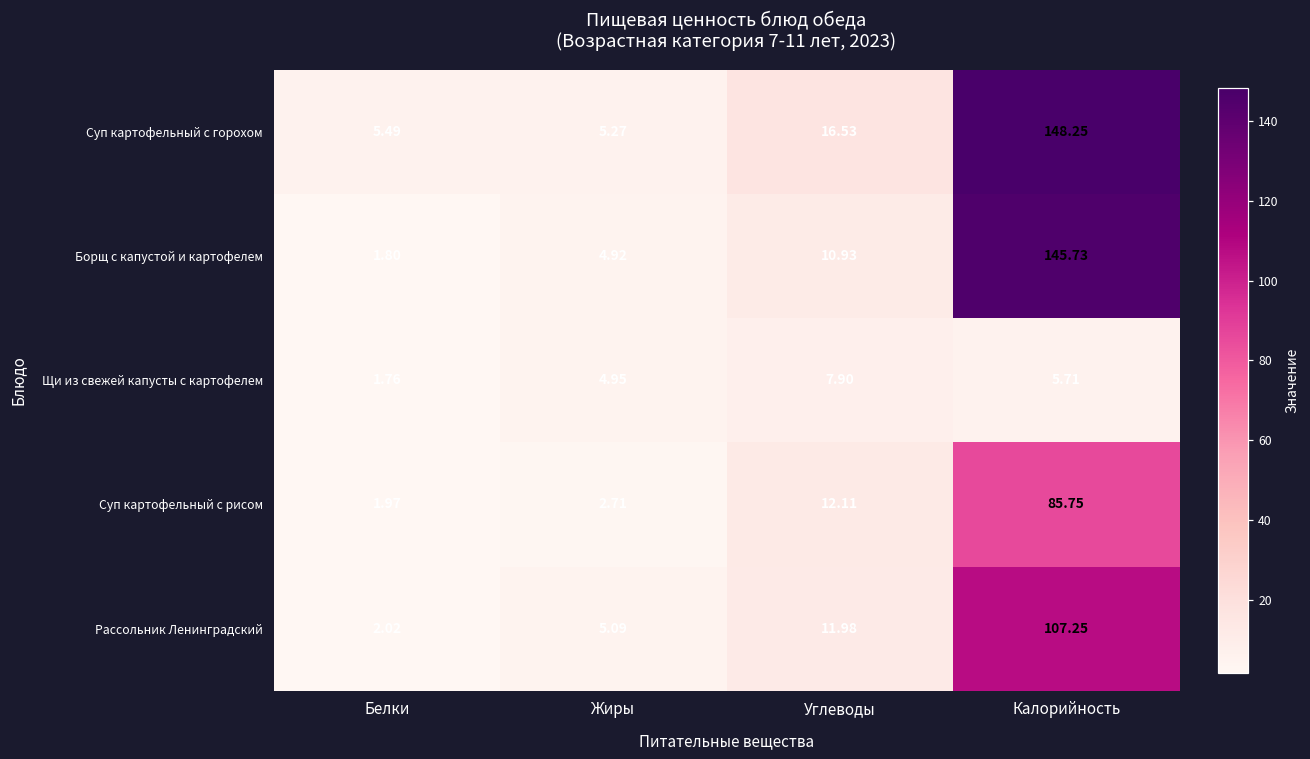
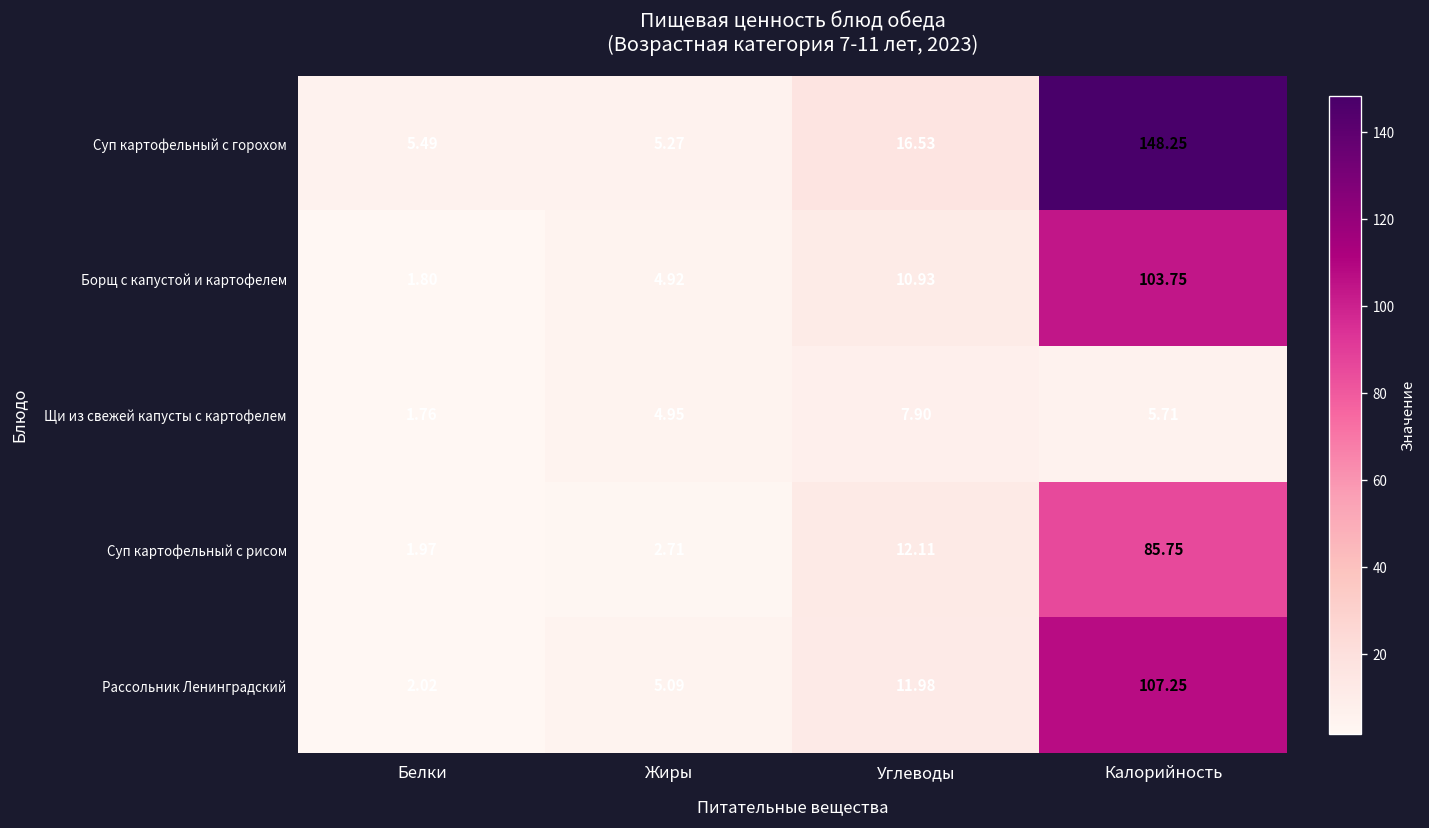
  {
    "Суп картофельный с горохом": {
      "Калорийность": 148.25
    },
    "Борщ с капустой и картофелем": {
-     "Калорийность": 145.73
+     "Калорийность": 103.75
    },
    "Суп картофельный с рисом": {
      "Калорийность": 85.75
    },
    "Рассольник Ленинградский": {
      "Калорийность": 107.25
    }
  }
